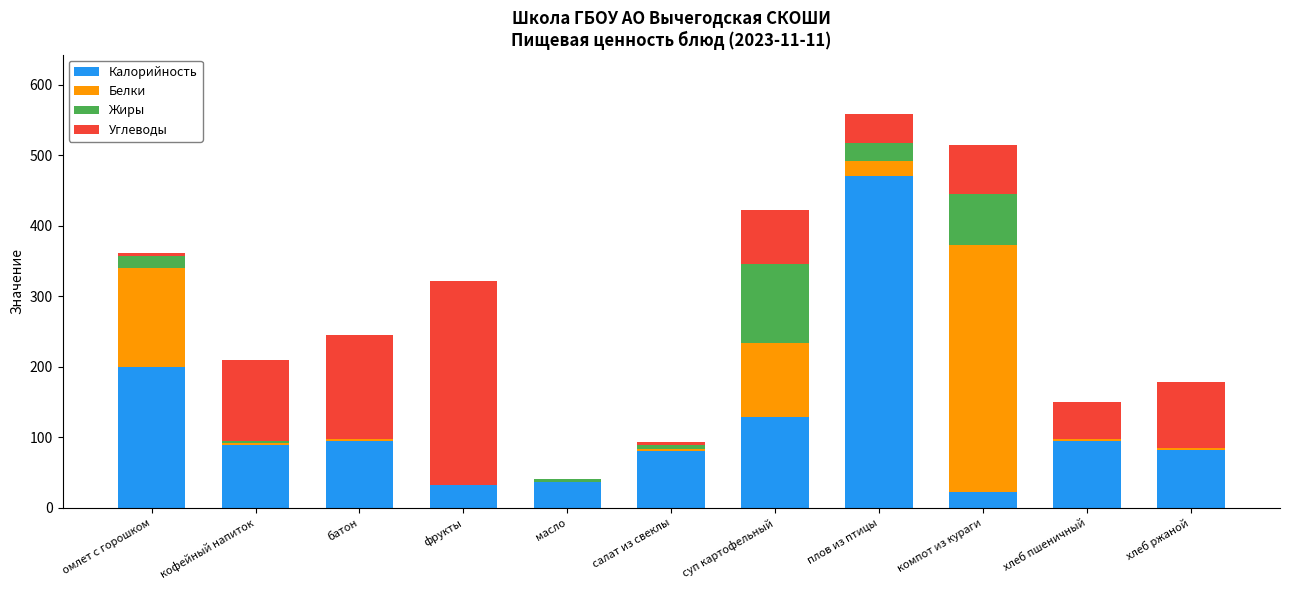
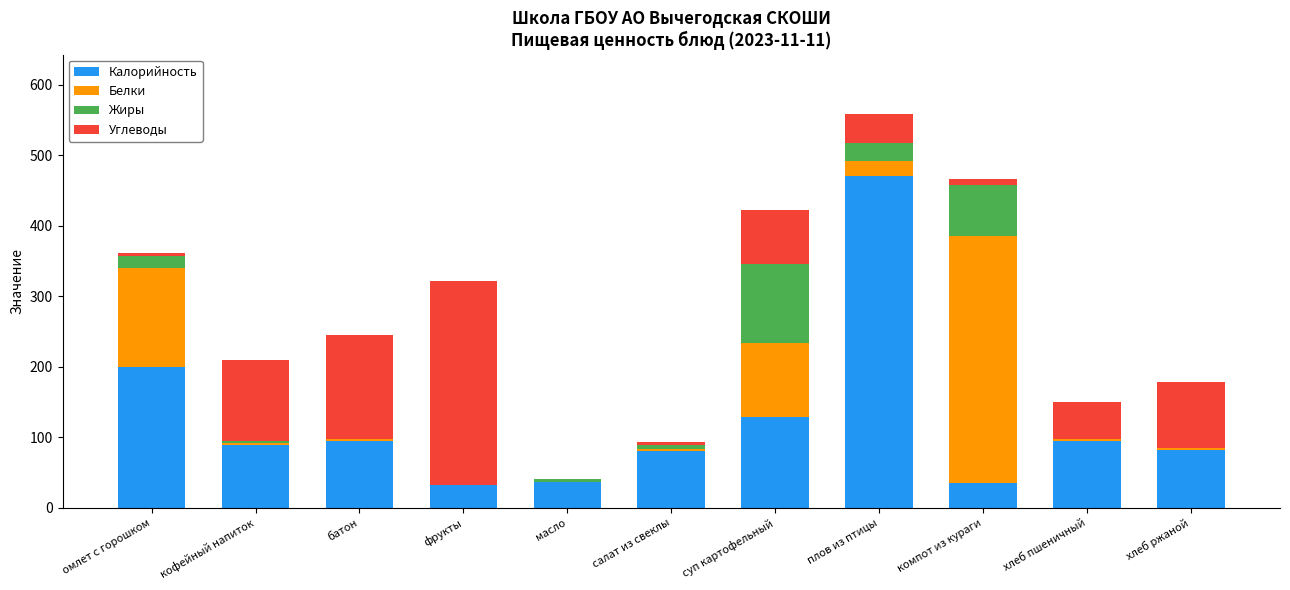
  {
    "Калорийность": {
      "омлет с горошком": 200,
      "кофейный напиток": 90,
      "батон": 100,
      "фрукты": 30,
      "масло": 40,
      "салат из свеклы": 80,
      "суп картофельный": 130,
      "плов из птицы": 470,
-     "компот из кураги": 20,
+     "компот из кураги": 40,
      "хлеб пшеничный": 100,
      "хлеб ржаной": 80
    },
    "Белки": {
      "омлет с горошком": 140,
      "фрукты": 0,
      "масло": 0,
      "суп картофельный": 110,
      "плов из птицы": 20,
      "компот из кураги": 350
    },
    "Жиры": {
      "омлет с горошком": 20,
      "батон": 0,
      "фрукты": 0,
      "масло": 0,
      "салат из свеклы": 10,
      "суп картофельный": 110,
      "плов из птицы": 30,
      "компот из кураги": 70,
      "хлеб пшеничный": 0,
      "хлеб ржаной": 0
    },
    "Углеводы": {
      "омлет с горошком": 10,
      "кофейный напиток": 120,
      "батон": 150,
      "фрукты": 290,
      "масло": 0,
      "салат из свеклы": 0,
      "суп картофельный": 80,
      "плов из птицы": 40,
-     "компот из кураги": 70,
+     "компот из кураги": 10,
      "хлеб пшеничный": 50,
      "хлеб ржаной": 90
    }
  }
